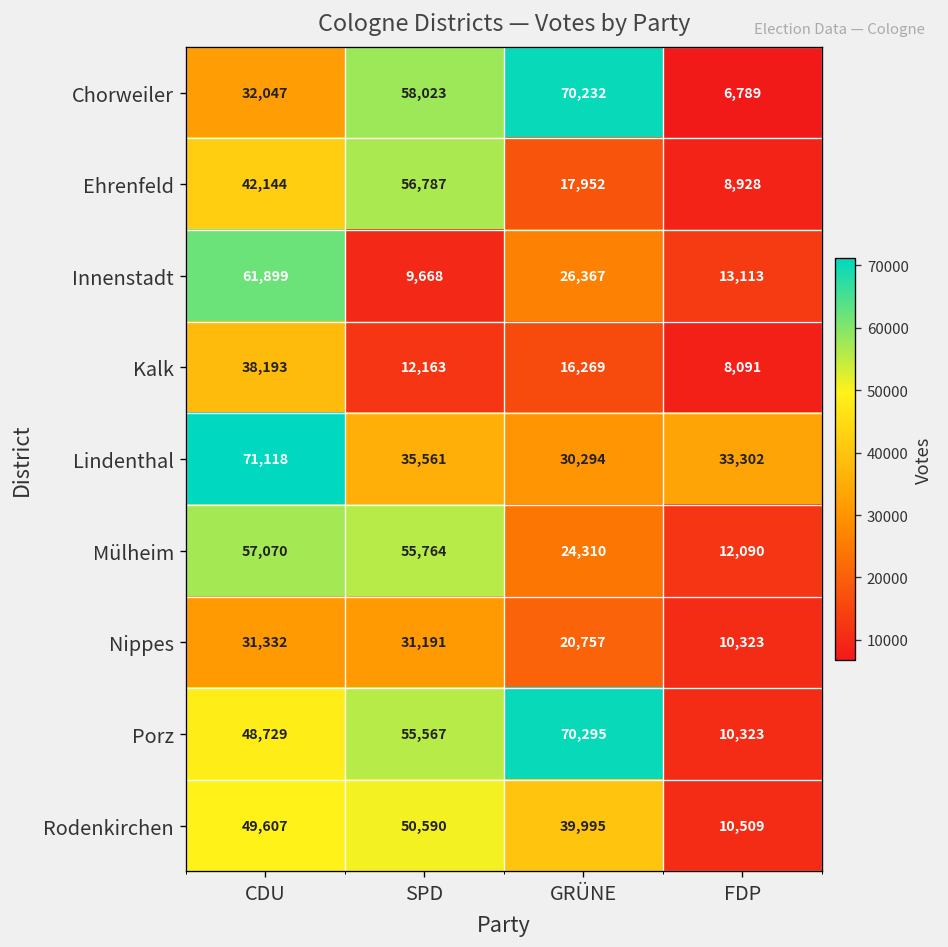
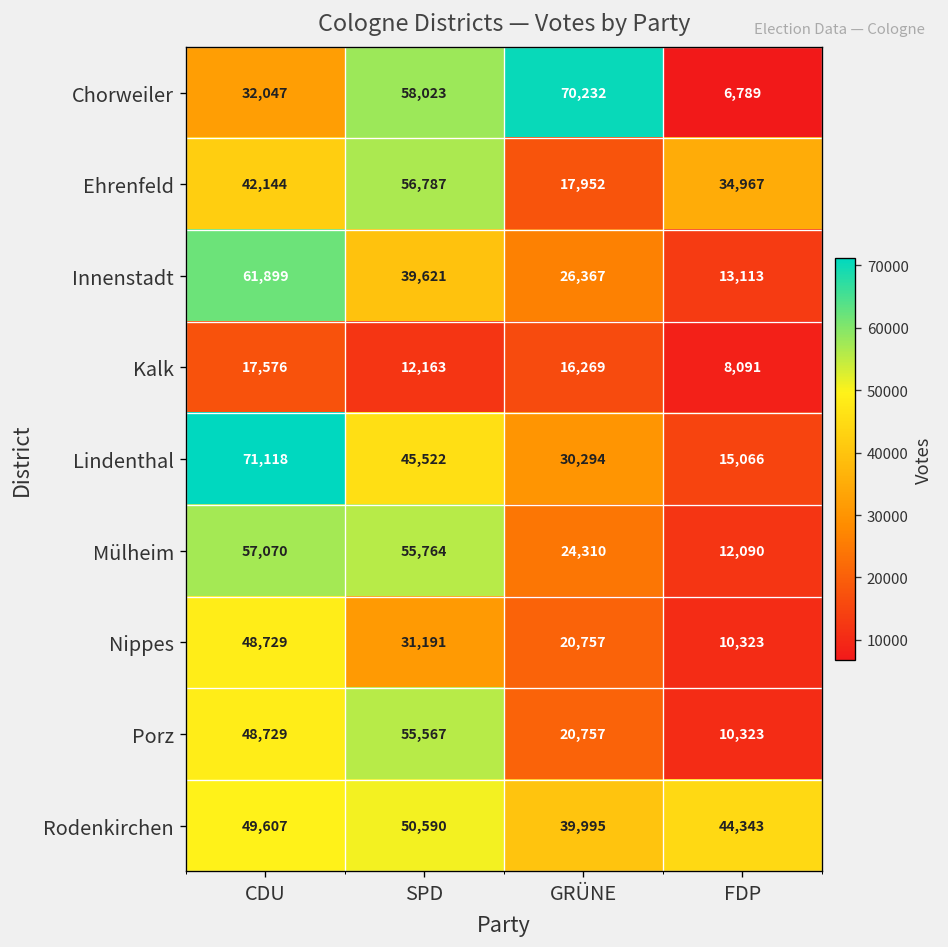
  {
    "Chorweiler": {
      "CDU": "32,047",
      "SPD": "58,023",
      "GRÜNE": "70,232",
      "FDP": "6,789"
    },
    "Ehrenfeld": {
      "CDU": "42,144",
      "SPD": "56,787",
      "GRÜNE": "17,952",
-     "FDP": "8,928"
+     "FDP": "34,967"
    },
    "Innenstadt": {
      "CDU": "61,899",
-     "SPD": "9,668",
+     "SPD": "39,621",
      "GRÜNE": "26,367",
      "FDP": "13,113"
    },
    "Kalk": {
-     "CDU": "38,193",
+     "CDU": "17,576",
      "SPD": "12,163",
      "GRÜNE": "16,269",
      "FDP": "8,091"
    },
    "Lindenthal": {
      "CDU": "71,118",
-     "SPD": "35,561",
+     "SPD": "45,522",
      "GRÜNE": "30,294",
-     "FDP": "33,302"
+     "FDP": "15,066"
    },
    "Mülheim": {
      "CDU": "57,070",
      "SPD": "55,764",
      "GRÜNE": "24,310",
      "FDP": "12,090"
    },
    "Nippes": {
-     "CDU": "31,332",
+     "CDU": "48,729",
      "SPD": "31,191",
      "GRÜNE": "20,757",
      "FDP": "10,323"
    },
    "Porz": {
      "CDU": "48,729",
      "SPD": "55,567",
-     "GRÜNE": "70,295",
+     "GRÜNE": "20,757",
      "FDP": "10,323"
    },
    "Rodenkirchen": {
      "CDU": "49,607",
      "SPD": "50,590",
      "GRÜNE": "39,995",
-     "FDP": "10,509"
+     "FDP": "44,343"
    }
  }
